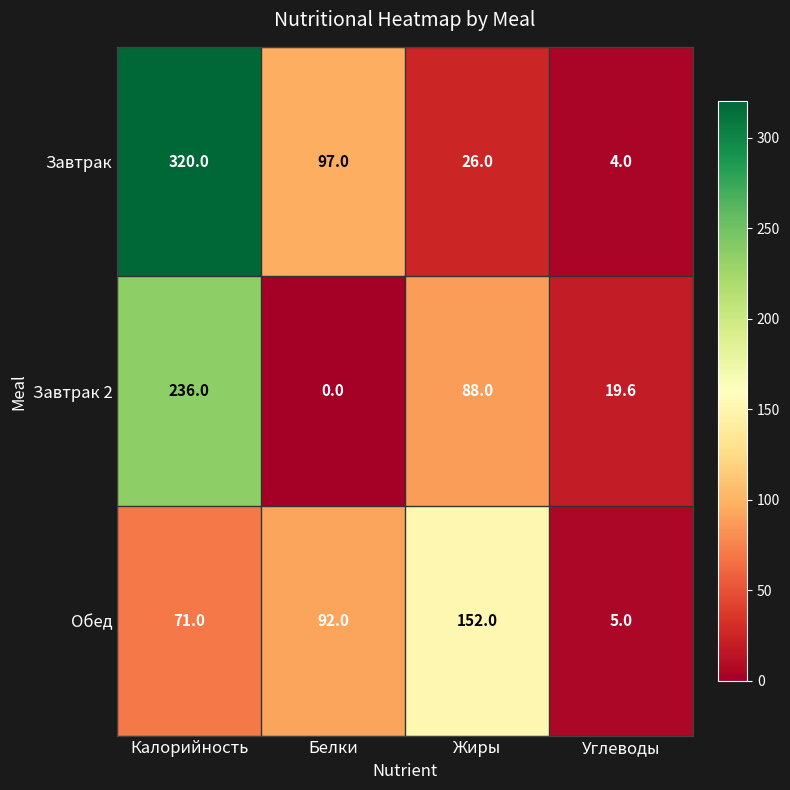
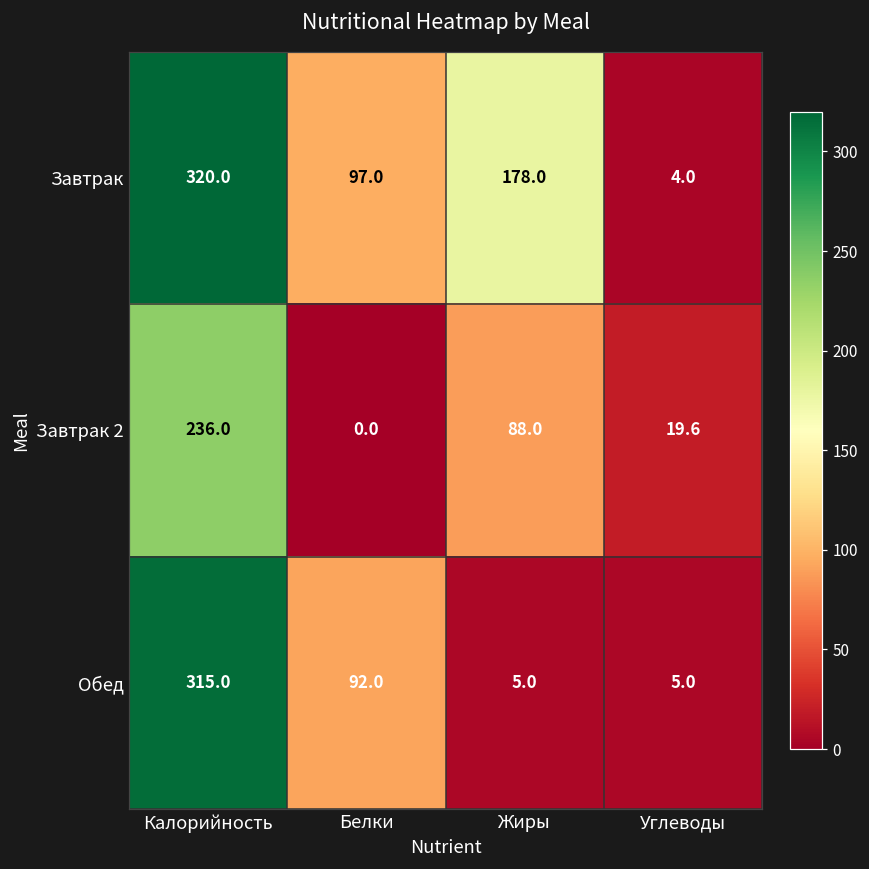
  {
    "Завтрак": {
      "Калорийность": 320.0,
      "Белки": 97.0,
-     "Жиры": 26.0,
+     "Жиры": 178.0,
      "Углеводы": 4.0
    },
    "Завтрак 2": {
      "Калорийность": 236.0,
      "Белки": 0.0,
      "Жиры": 88.0,
      "Углеводы": 19.6
    },
    "Обед": {
-     "Калорийность": 71.0,
+     "Калорийность": 315.0,
      "Белки": 92.0,
-     "Жиры": 152.0,
+     "Жиры": 5.0,
      "Углеводы": 5.0
    }
  }
